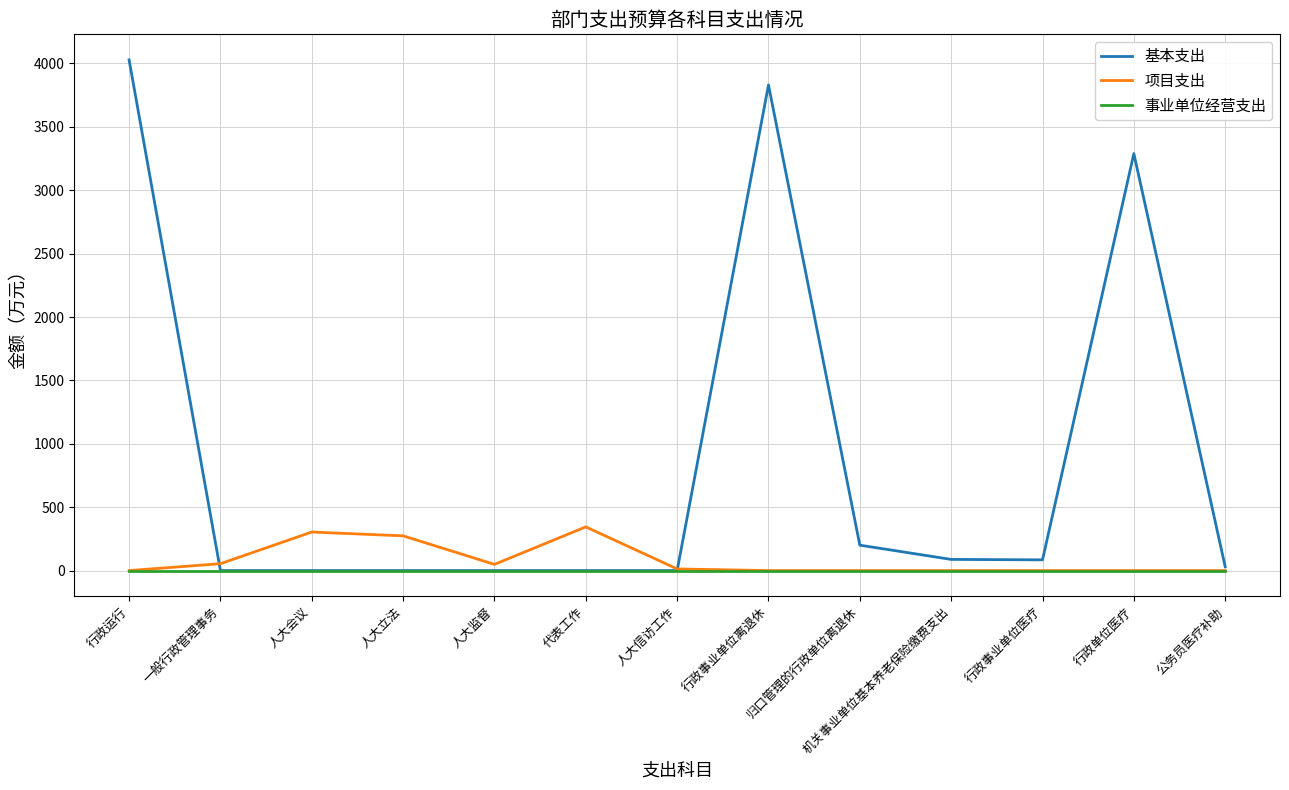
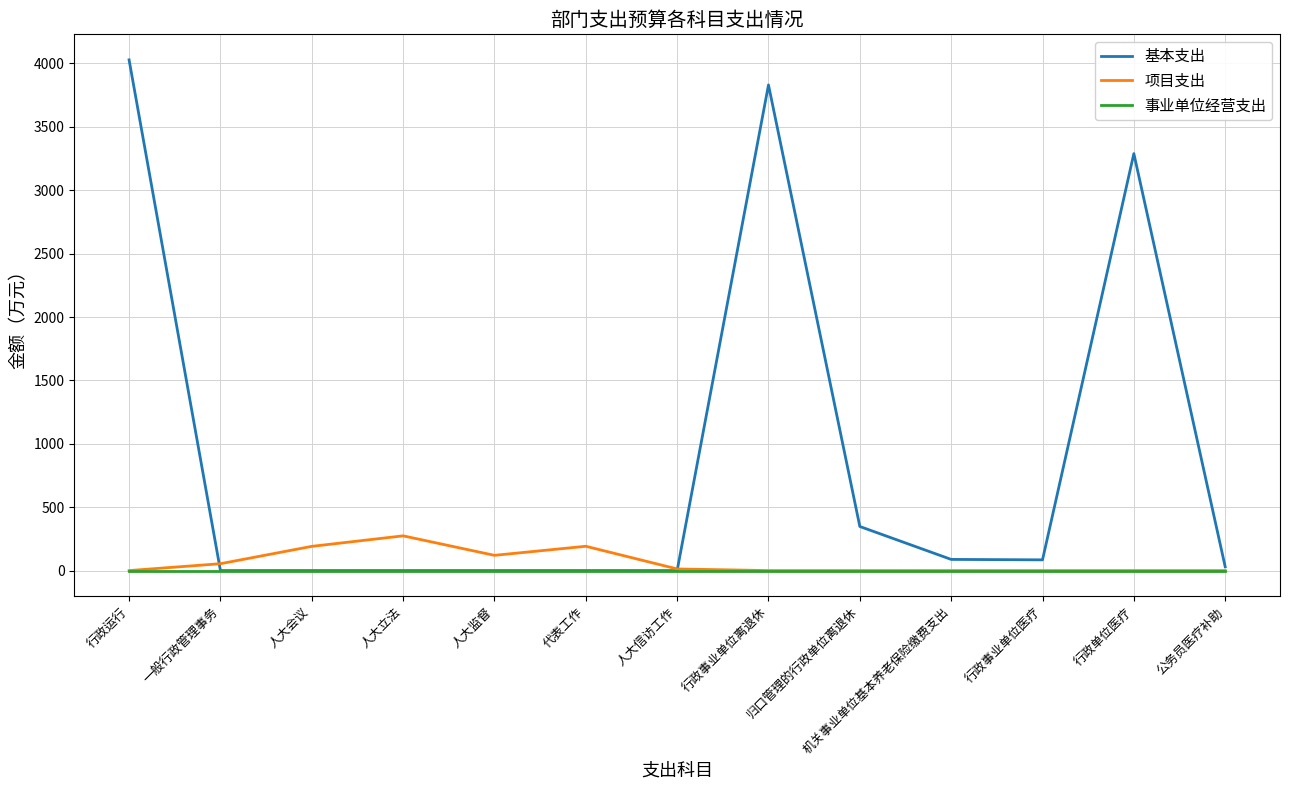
  {
    "基本支出": {
      "行政运行": 4030,
      "行政事业单位离退休": 3830,
-     "归口管理的行政单位离退休": 200,
+     "归口管理的行政单位离退休": 350,
      "机关事业单位基本养老保险缴费支出": 90,
      "行政事业单位医疗": 80,
      "行政单位医疗": 3290,
      "公务员医疗补助": 30
    },
    "项目支出": {
      "一般行政管理事务": 50,
-     "人大会议": 300,
+     "人大会议": 190,
      "人大立法": 270,
-     "人大监督": 50,
-     "代表工作": 340
+     "人大监督": 120,
+     "代表工作": 190
    }
  }
